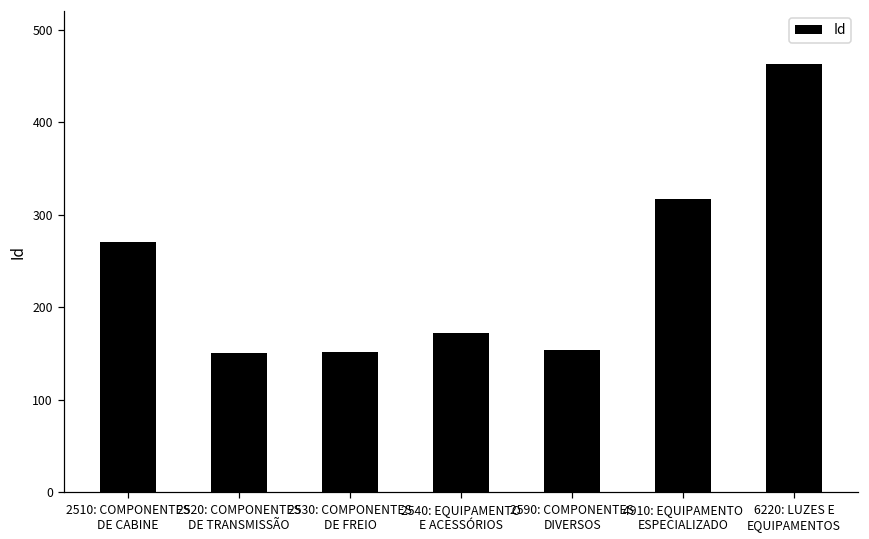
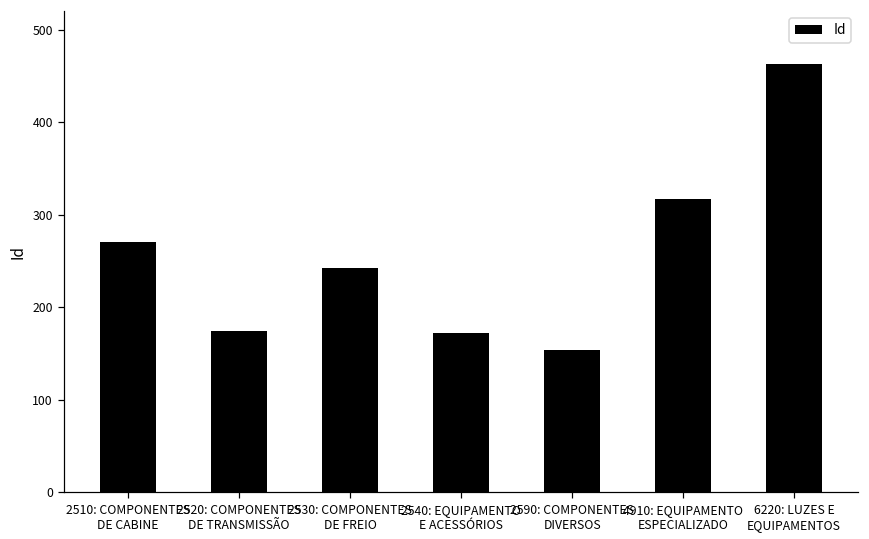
  {
    "2510: COMPONENTES DE CABINE": 270,
-   "2520: COMPONENTES DE TRANSMISSÃO": 150,
-   "2530: COMPONENTES DE FREIO": 150,
+   "2520: COMPONENTES DE TRANSMISSÃO": 170,
+   "2530: COMPONENTES DE FREIO": 240,
    "2540: EQUIPAMENTO E ACESSÓRIOS": 170,
    "2590: COMPONENTES DIVERSOS": 150,
    "4910: EQUIPAMENTO ESPECIALIZADO": 320,
    "6220: LUZES E EQUIPAMENTOS": 460
  }
